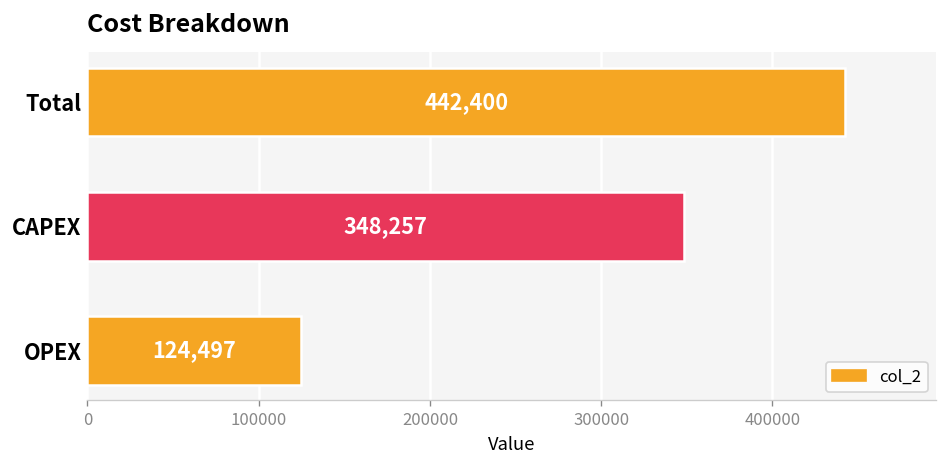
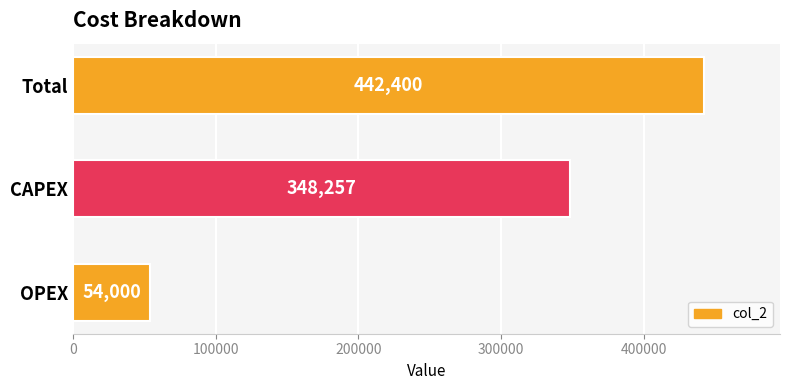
  {
    "Total": "442,400",
    "CAPEX": "348,257",
-   "OPEX": "124,497"
+   "OPEX": "54,000"
  }
